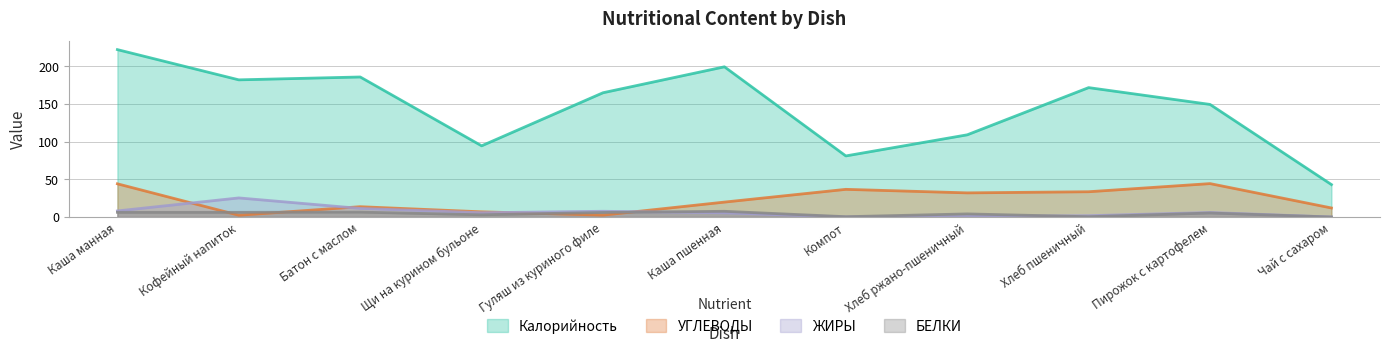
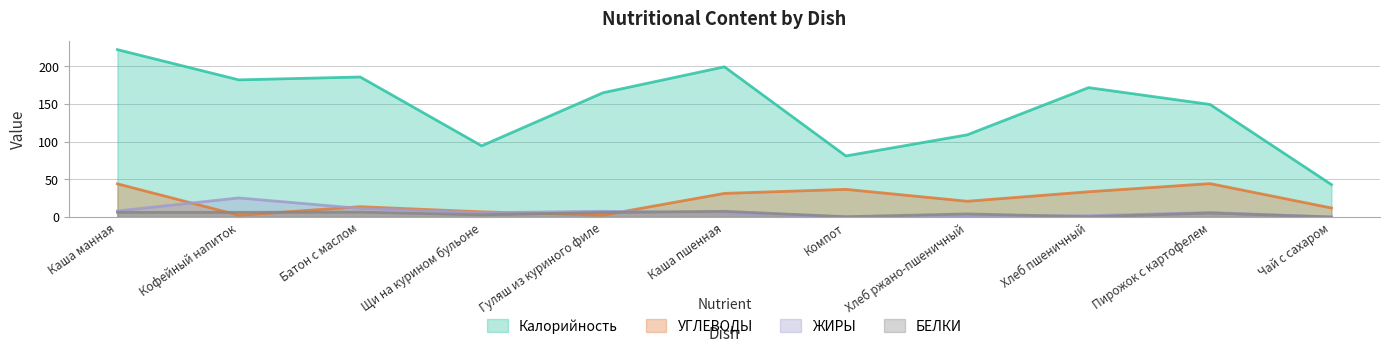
  {
    "УГЛЕВОДЫ": {
      "Каша манная": 40,
      "Кофейный напиток": 0,
      "Гуляш из куриного филе": 0,
-     "Каша пшенная": 20,
+     "Каша пшенная": 30,
      "Компот": 40,
-     "Хлеб ржано-пшеничный": 30,
+     "Хлеб ржано-пшеничный": 20,
      "Хлеб пшеничный": 30,
      "Пирожок с картофелем": 40,
      "Чай с сахаром": 10
    }
  }
